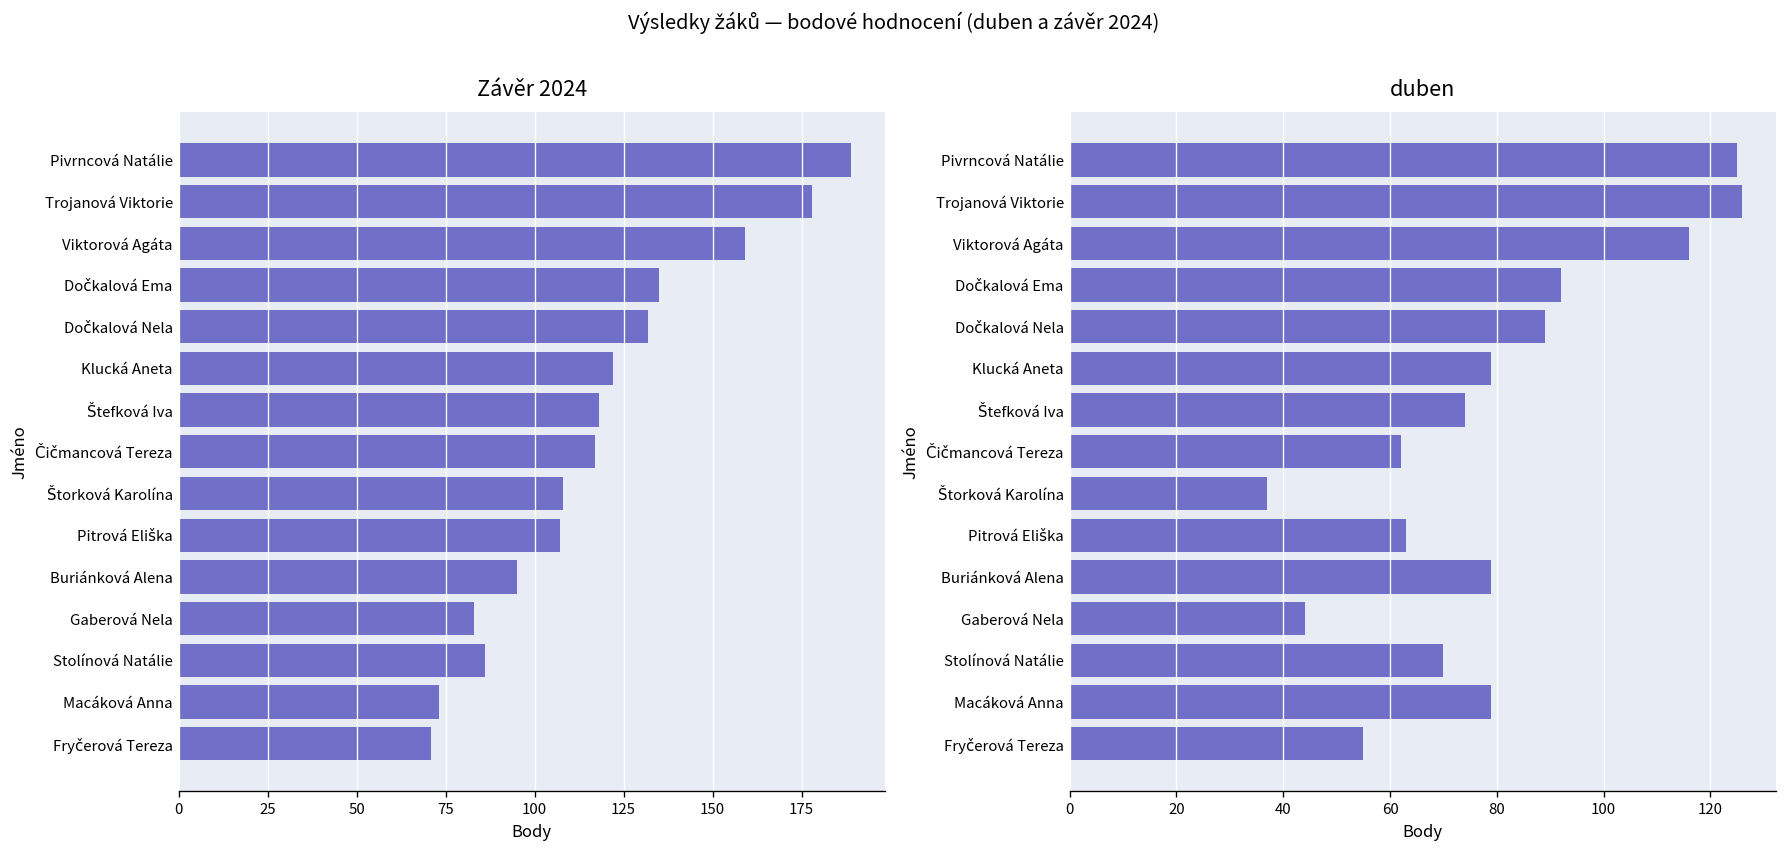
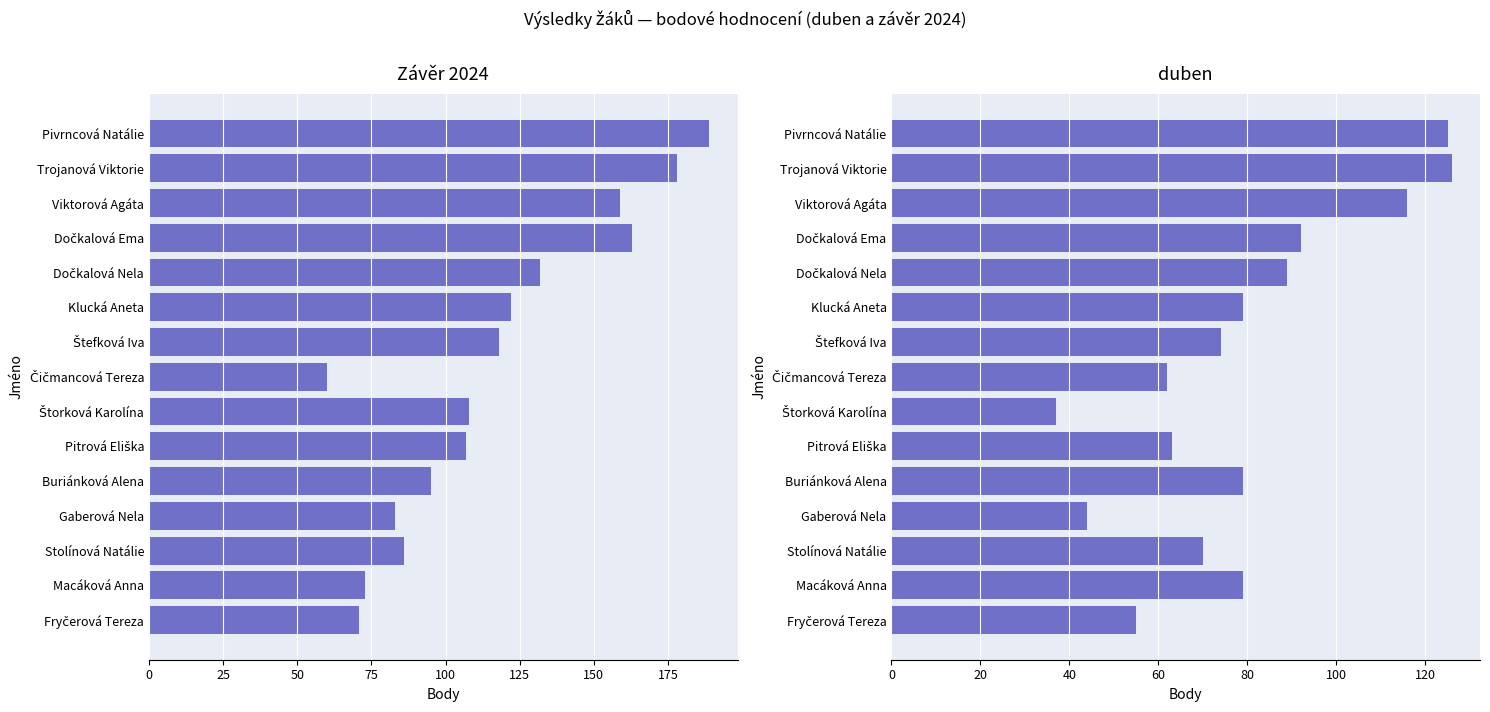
  {
    "Závěr 2024": {
      "Pivrncová Natálie": 189,
      "Trojanová Viktorie": 178,
      "Viktorová Agáta": 159,
-     "Dočkalová Ema": 135,
+     "Dočkalová Ema": 163,
      "Dočkalová Nela": 132,
      "Klucká Aneta": 122,
      "Štefková Iva": 118,
-     "Čičmancová Tereza": 117,
+     "Čičmancová Tereza": 60,
      "Štorková Karolína": 108,
      "Pitrová Eliška": 107,
      "Buriánková Alena": 95,
      "Gaberová Nela": 83,
      "Stolínová Natálie": 86,
      "Macáková Anna": 73,
      "Fryčerová Tereza": 71
    },
    "duben": {
      "Pivrncová Natálie": 125,
      "Trojanová Viktorie": 126,
      "Viktorová Agáta": 116,
      "Dočkalová Ema": 92,
      "Dočkalová Nela": 89,
      "Klucká Aneta": 79,
      "Štefková Iva": 74,
      "Čičmancová Tereza": 62,
      "Štorková Karolína": 37,
      "Pitrová Eliška": 63,
      "Buriánková Alena": 79,
      "Gaberová Nela": 44,
      "Stolínová Natálie": 70,
      "Macáková Anna": 79,
      "Fryčerová Tereza": 55
    }
  }
